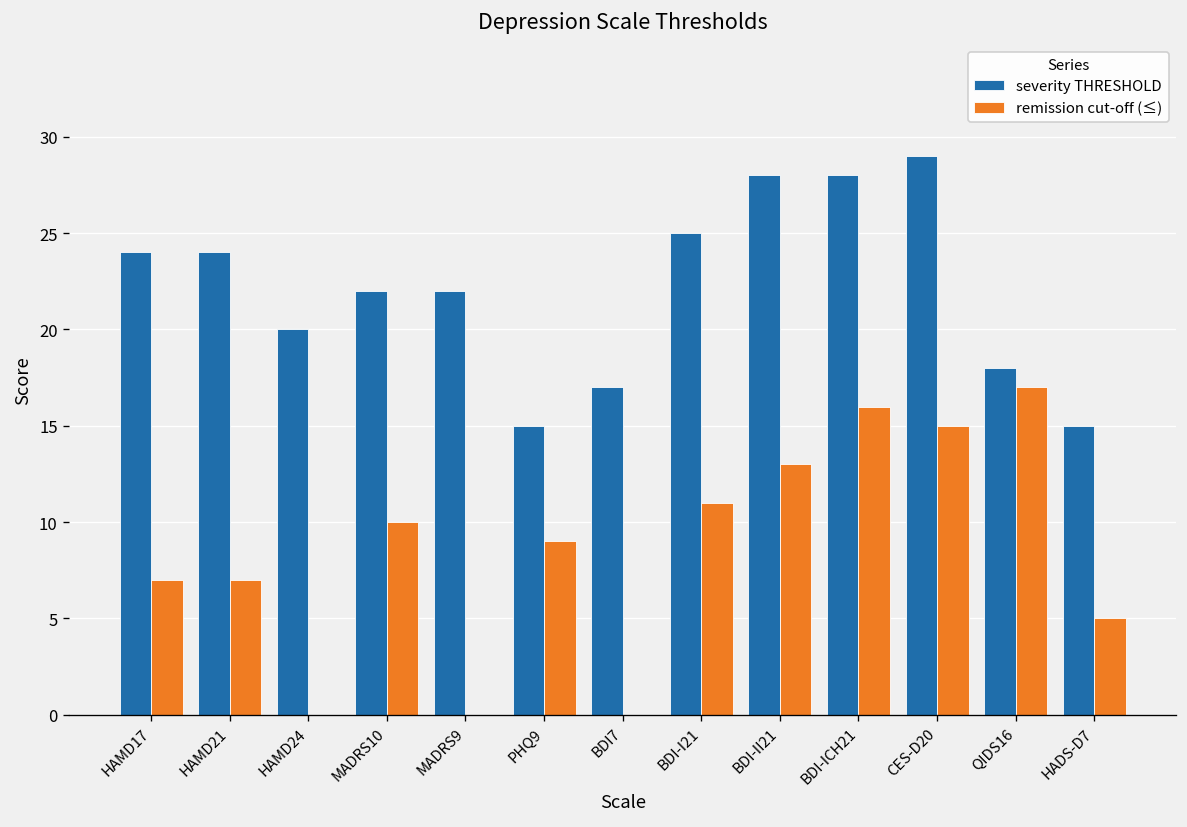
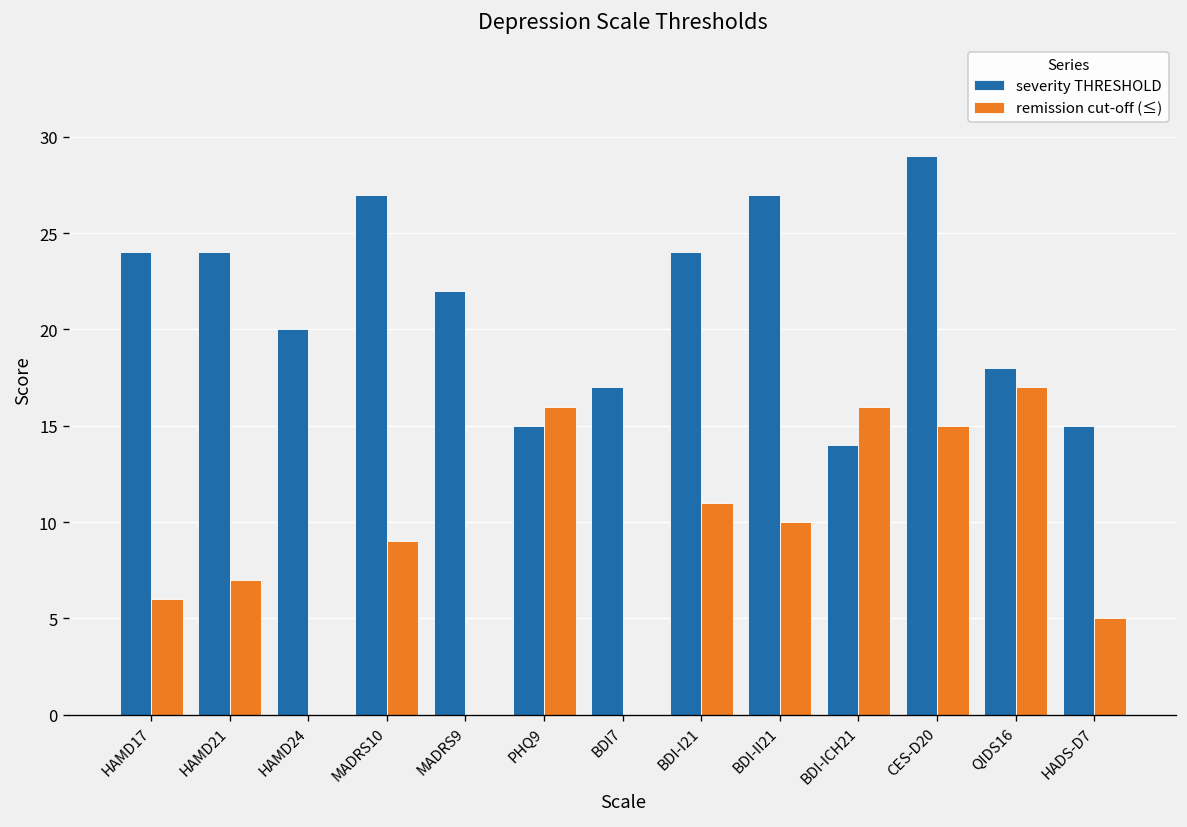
  {
    "severity THRESHOLD": {
      "HAMD17": 24,
      "HAMD21": 24,
      "HAMD24": 20,
-     "MADRS10": 22,
+     "MADRS10": 27,
      "MADRS9": 22,
      "PHQ9": 15,
      "BDI7": 17,
-     "BDI-I21": 25,
-     "BDI-II21": 28,
-     "BDI-ICH21": 28,
+     "BDI-I21": 24,
+     "BDI-II21": 27,
+     "BDI-ICH21": 14,
      "CES-D20": 29,
      "QIDS16": 18,
      "HADS-D7": 15
    },
    "remission cut-off (≤)": {
-     "HAMD17": 7,
+     "HAMD17": 6,
      "HAMD21": 7,
      "HAMD24": 0,
-     "MADRS10": 10,
+     "MADRS10": 9,
      "MADRS9": 0,
-     "PHQ9": 9,
+     "PHQ9": 16,
      "BDI7": 0,
      "BDI-I21": 11,
-     "BDI-II21": 13,
+     "BDI-II21": 10,
      "BDI-ICH21": 16,
      "CES-D20": 15,
      "QIDS16": 17,
      "HADS-D7": 5
    }
  }
